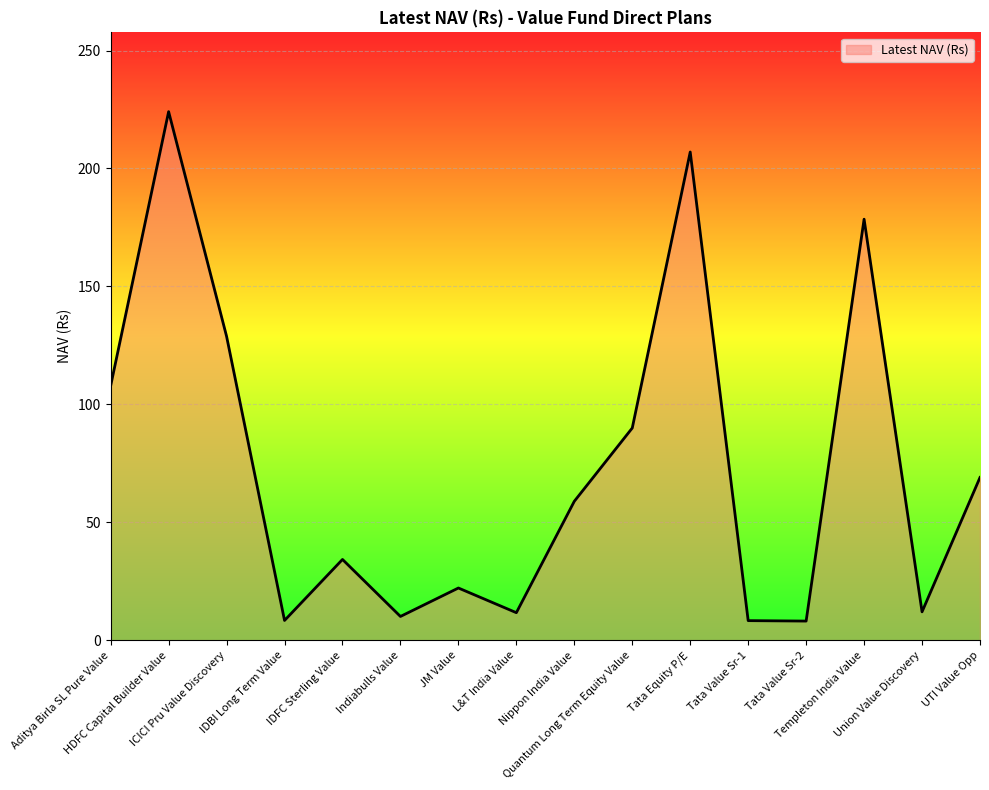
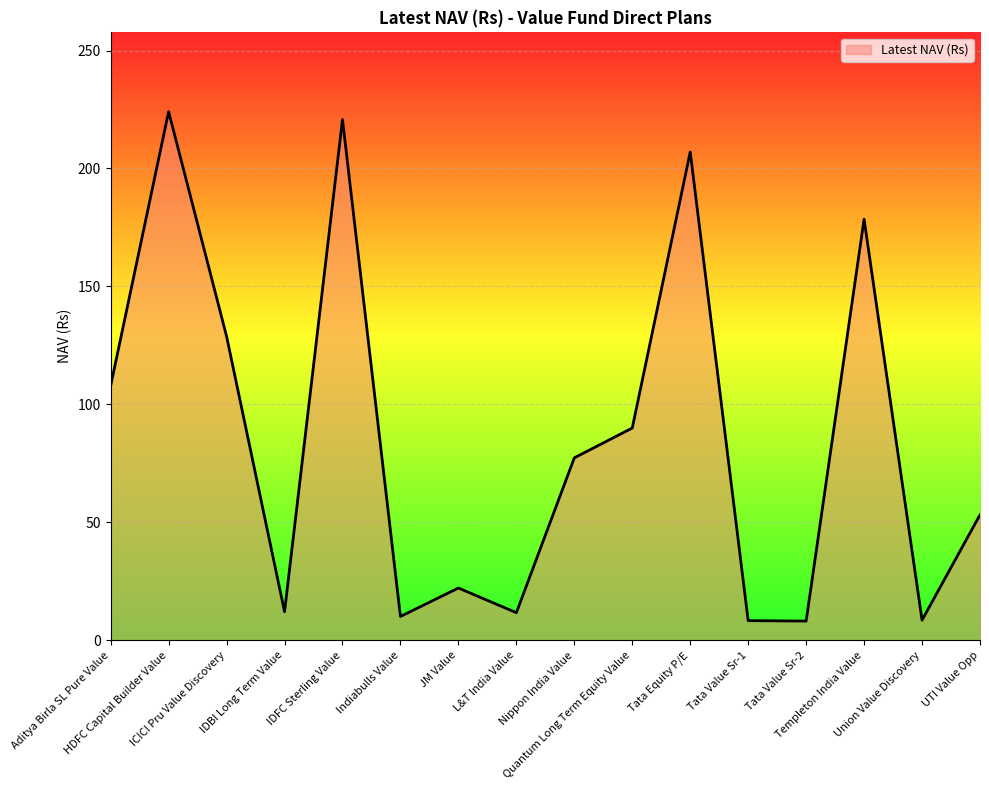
  {
    "Aditya Birla SL Pure Value": 108,
    "HDFC Capital Builder Value": 224,
    "ICICI Pru Value Discovery": 129,
-   "IDBI Long Term Value": 8,
-   "IDFC Sterling Value": 34,
+   "IDBI Long Term Value": 12,
+   "IDFC Sterling Value": 221,
    "Indiabulls Value": 10,
    "JM Value": 22,
    "L&T India Value": 12,
-   "Nippon India Value": 59,
+   "Nippon India Value": 77,
    "Quantum Long Term Equity Value": 90,
    "Tata Equity P/E": 207,
    "Tata Value Sr-1": 8,
    "Tata Value Sr-2": 8,
    "Templeton India Value": 179,
-   "Union Value Discovery": 12,
-   "UTI Value Opp": 69
+   "Union Value Discovery": 9,
+   "UTI Value Opp": 53
  }
